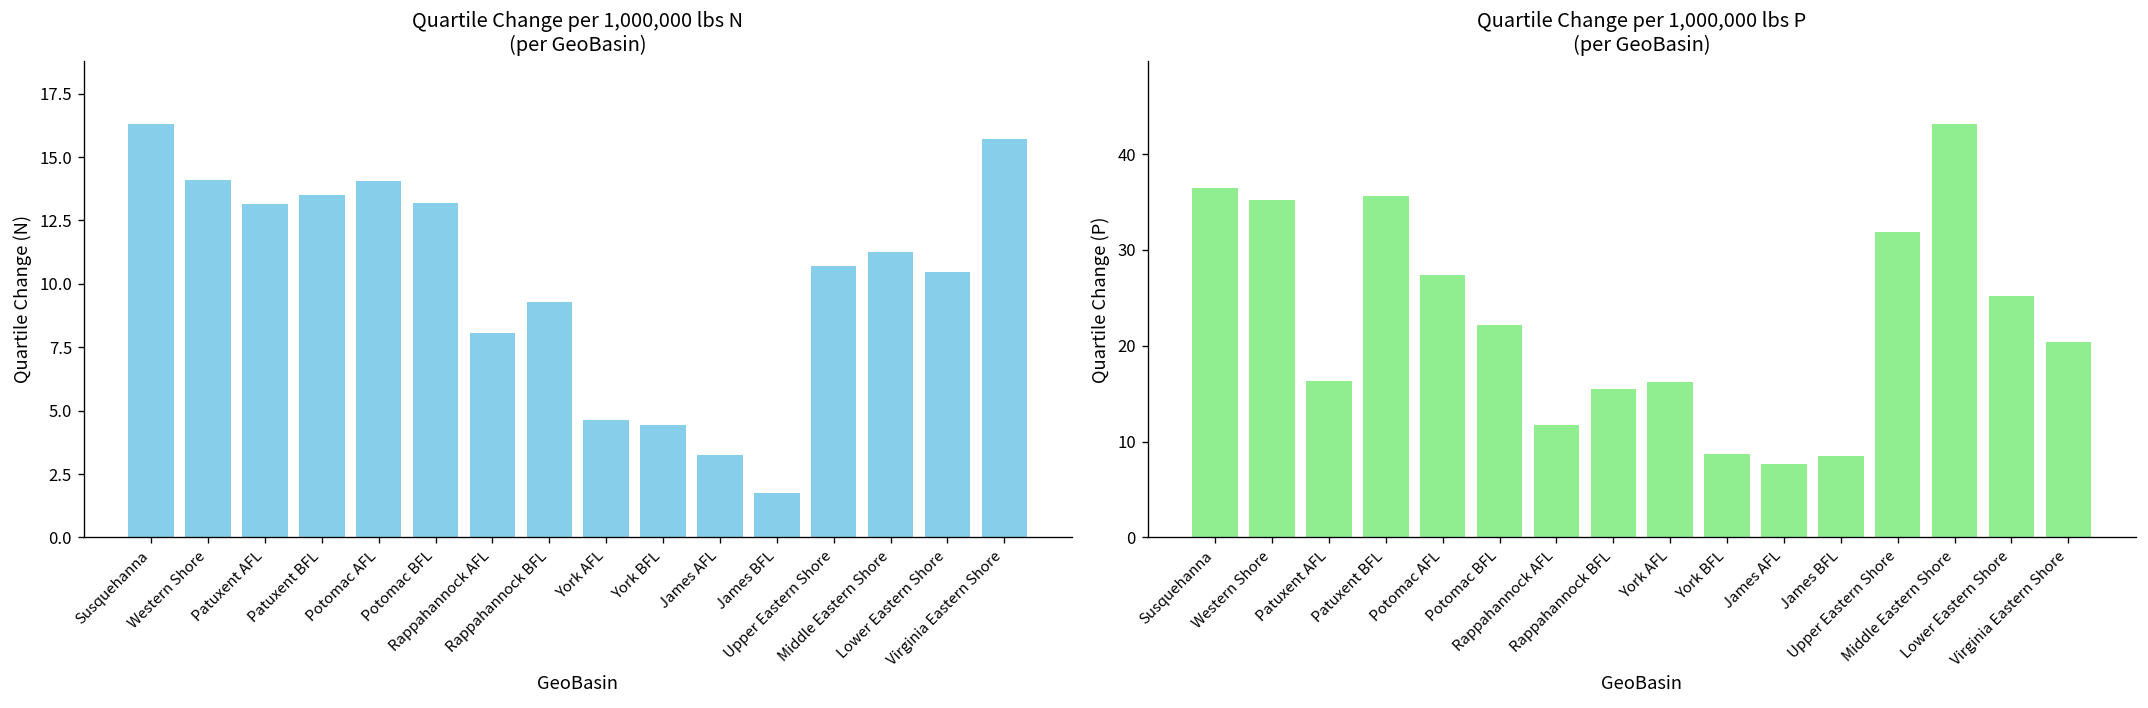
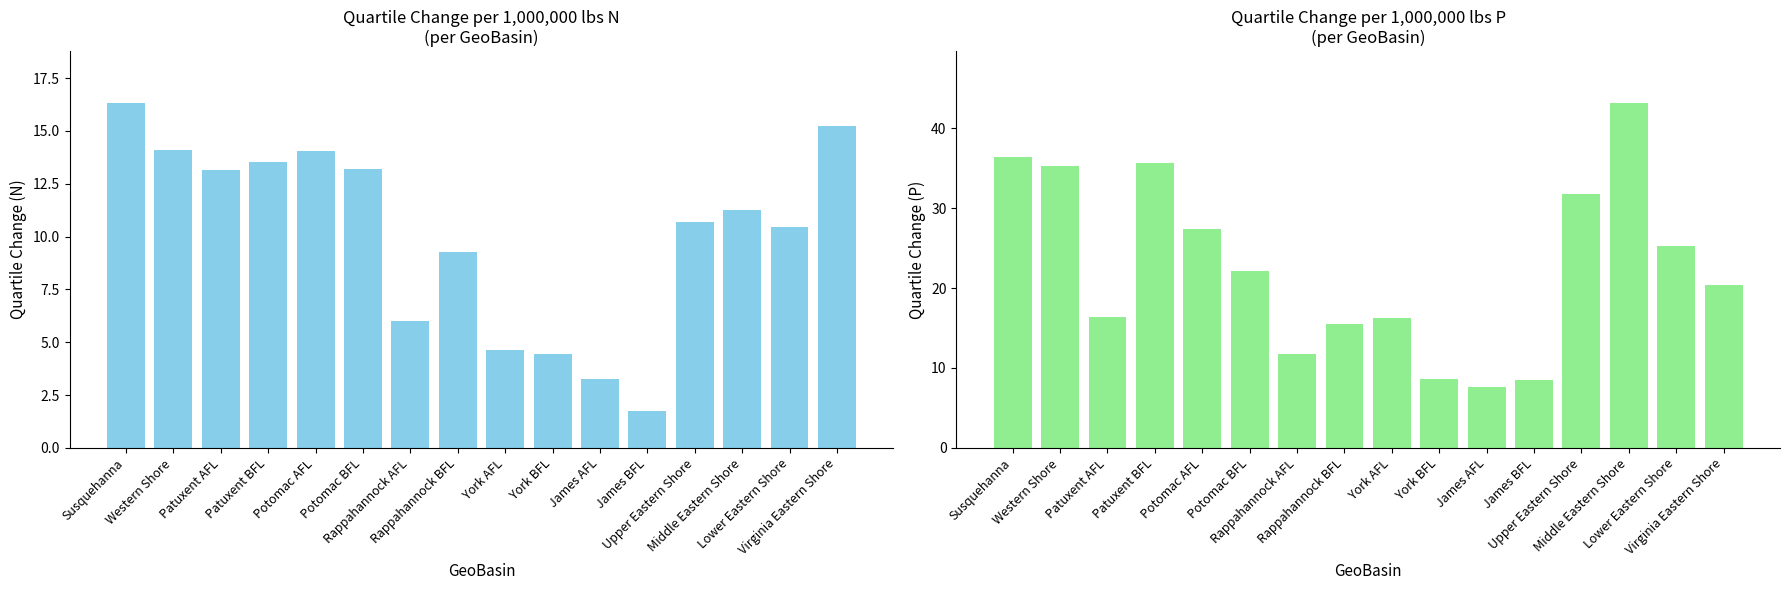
  {
    "Quartile Change per 1,000,000 lbs N (per GeoBasin)": {
      "Susquehanna": 16.3,
      "Western Shore": 14.1,
      "Patuxent AFL": 13.2,
      "Patuxent BFL": 13.5,
      "Potomac AFL": 14.0,
      "Potomac BFL": 13.2,
-     "Rappahannock AFL": 8.1,
+     "Rappahannock AFL": 6.0,
      "Rappahannock BFL": 9.3,
      "York AFL": 4.6,
      "York BFL": 4.4,
      "James AFL": 3.3,
      "James BFL": 1.8,
      "Upper Eastern Shore": 10.7,
      "Middle Eastern Shore": 11.2,
      "Lower Eastern Shore": 10.4,
-     "Virginia Eastern Shore": 15.7
+     "Virginia Eastern Shore": 15.2
    },
    "Quartile Change per 1,000,000 lbs P (per GeoBasin)": {
      "Susquehanna": 36,
      "Western Shore": 35,
      "Patuxent AFL": 16,
      "Patuxent BFL": 36,
      "Potomac AFL": 27,
      "Potomac BFL": 22,
      "Rappahannock AFL": 12,
      "Rappahannock BFL": 15,
      "York AFL": 16,
      "York BFL": 9,
      "James AFL": 8,
      "James BFL": 8,
      "Upper Eastern Shore": 32,
      "Middle Eastern Shore": 43,
      "Lower Eastern Shore": 25,
      "Virginia Eastern Shore": 20
    }
  }
